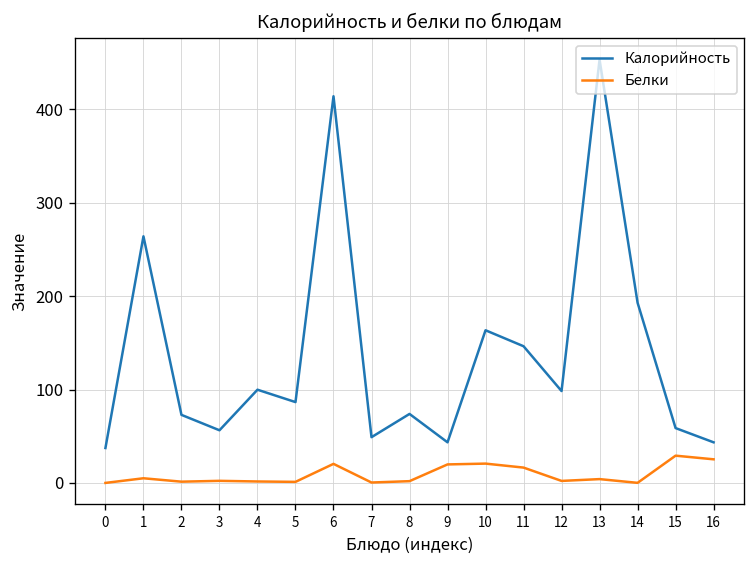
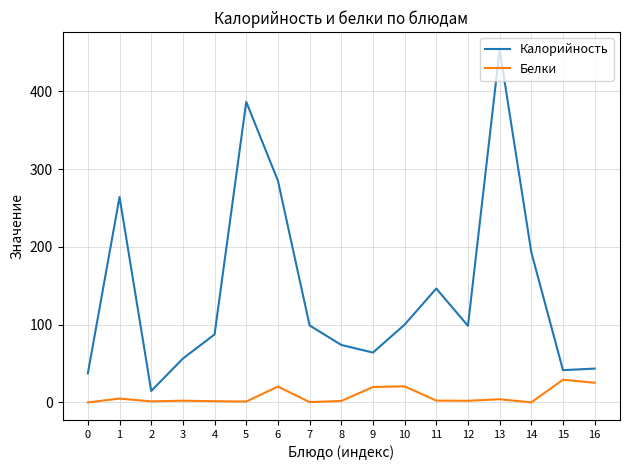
  {
    "Калорийность": {
      "0": 40,
      "1": 260,
-     "2": 70,
+     "2": 10,
      "3": 60,
-     "4": 100,
-     "5": 90,
-     "6": 410,
-     "7": 50,
+     "4": 90,
+     "5": 390,
+     "6": 290,
+     "7": 100,
      "8": 70,
-     "9": 40,
-     "10": 160,
+     "9": 60,
+     "10": 100,
      "11": 150,
      "12": 100,
      "14": 190,
-     "15": 60,
+     "15": 40,
      "16": 40
    },
    "Белки": {
      "0": 0,
      "1": 0,
      "2": 0,
      "3": 0,
      "4": 0,
      "5": 0,
      "6": 20,
      "7": 0,
      "8": 0,
      "9": 20,
      "10": 20,
-     "11": 20,
+     "11": 0,
      "12": 0,
      "13": 0,
      "14": 0,
      "15": 30,
      "16": 30
    }
  }
